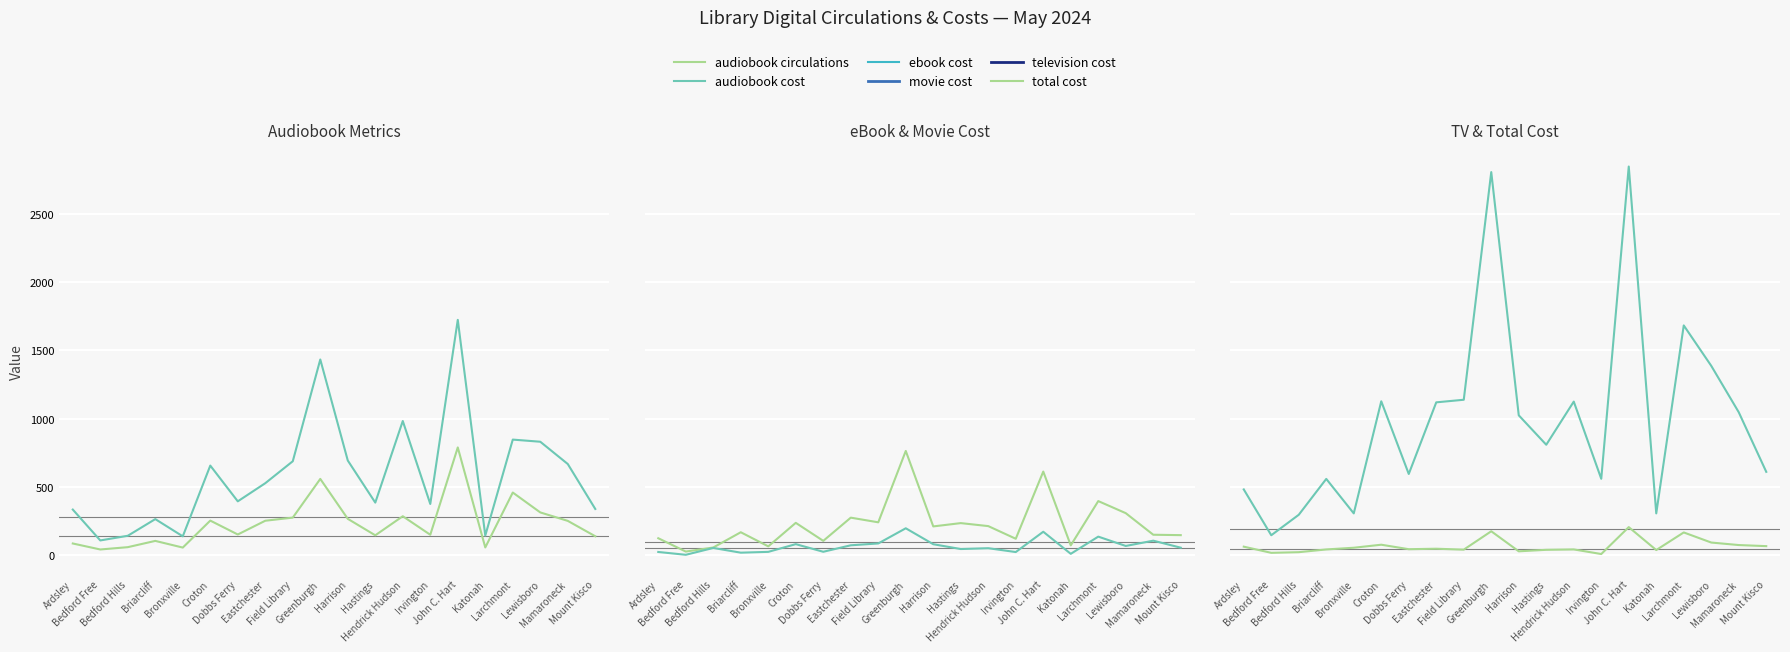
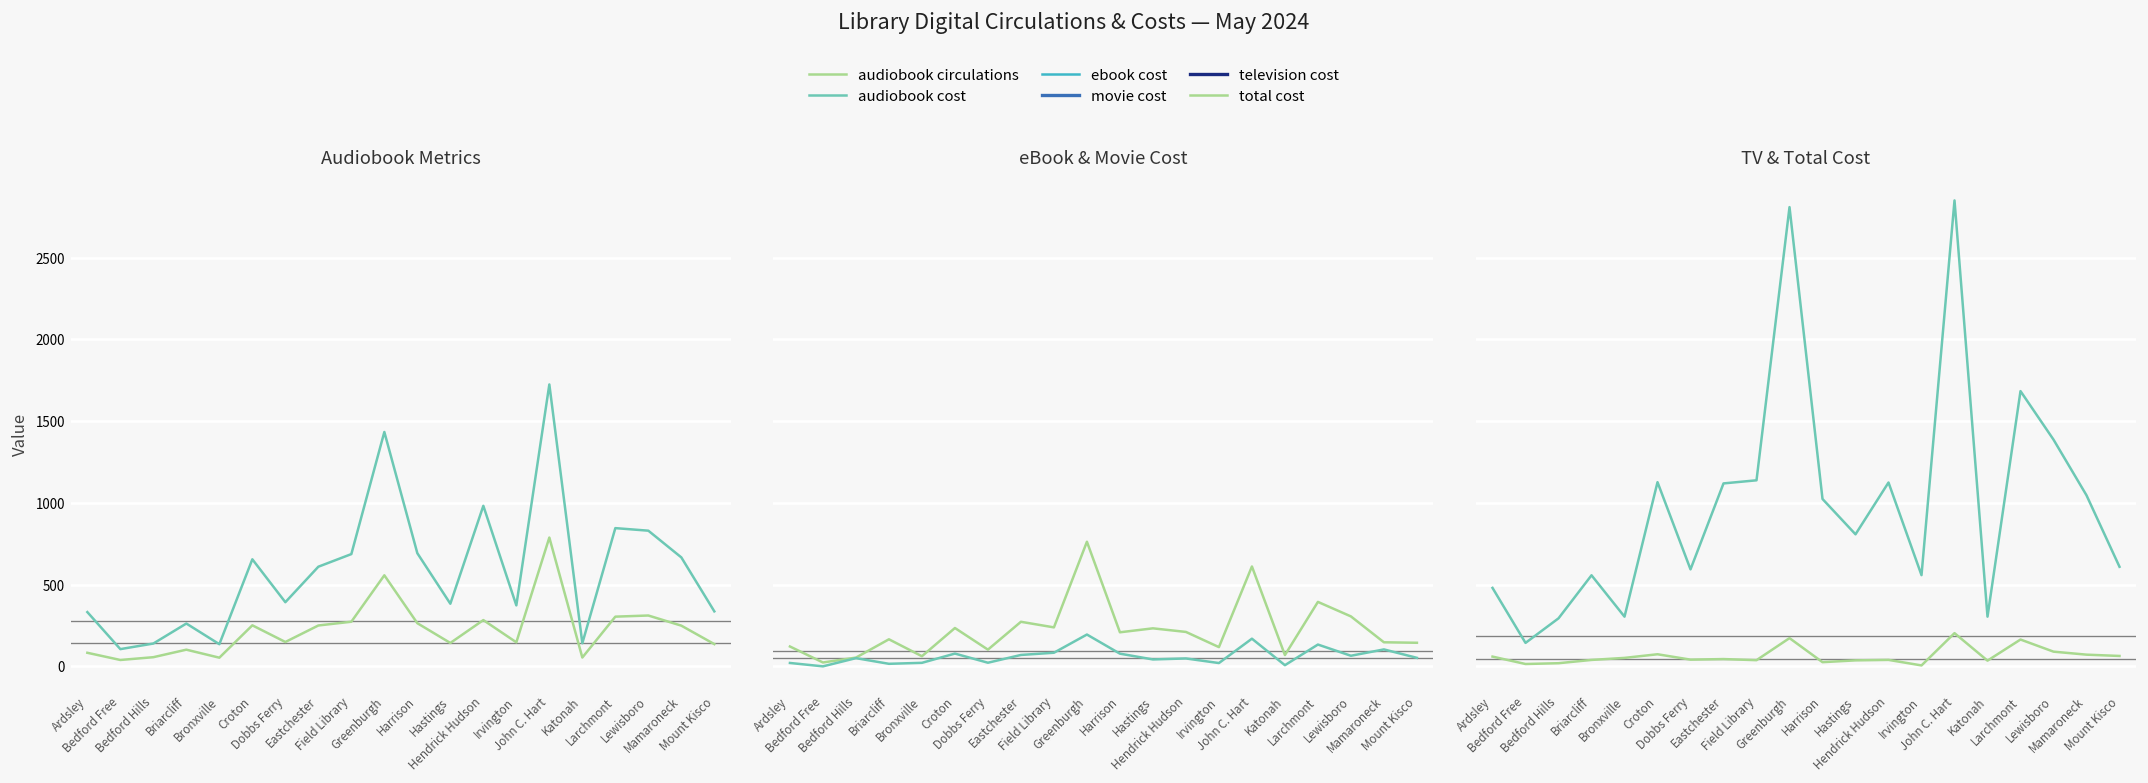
  {
    "Audiobook Metrics": {
      "audiobook circulations": {
        "Ardsley": 80,
        "Bedford Free": 40,
        "Bedford Hills": 60,
        "Briarcliff": 100,
        "Bronxville": 50,
        "Croton": 250,
        "Dobbs Ferry": 150,
        "Eastchester": 250,
        "Field Library": 270,
        "Greenburgh": 560,
        "Harrison": 260,
        "Hastings": 140,
        "Hendrick Hudson": 280,
        "Irvington": 150,
        "John C. Hart": 790,
        "Katonah": 50,
-       "Larchmont": 460,
+       "Larchmont": 300,
        "Lewisboro": 310,
        "Mamaroneck": 250,
        "Mount Kisco": 140
      },
      "audiobook cost": {
        "Ardsley": 330,
        "Bedford Free": 110,
        "Bedford Hills": 140,
        "Briarcliff": 260,
        "Bronxville": 140,
        "Croton": 650,
        "Dobbs Ferry": 390,
-       "Eastchester": 530,
+       "Eastchester": 610,
        "Field Library": 690,
        "Greenburgh": 1430,
        "Harrison": 690,
        "Hastings": 380,
        "Hendrick Hudson": 980,
        "Irvington": 370,
        "John C. Hart": 1720,
        "Katonah": 140,
        "Larchmont": 850,
        "Lewisboro": 830,
        "Mamaroneck": 670,
        "Mount Kisco": 340
      }
    }
  }
